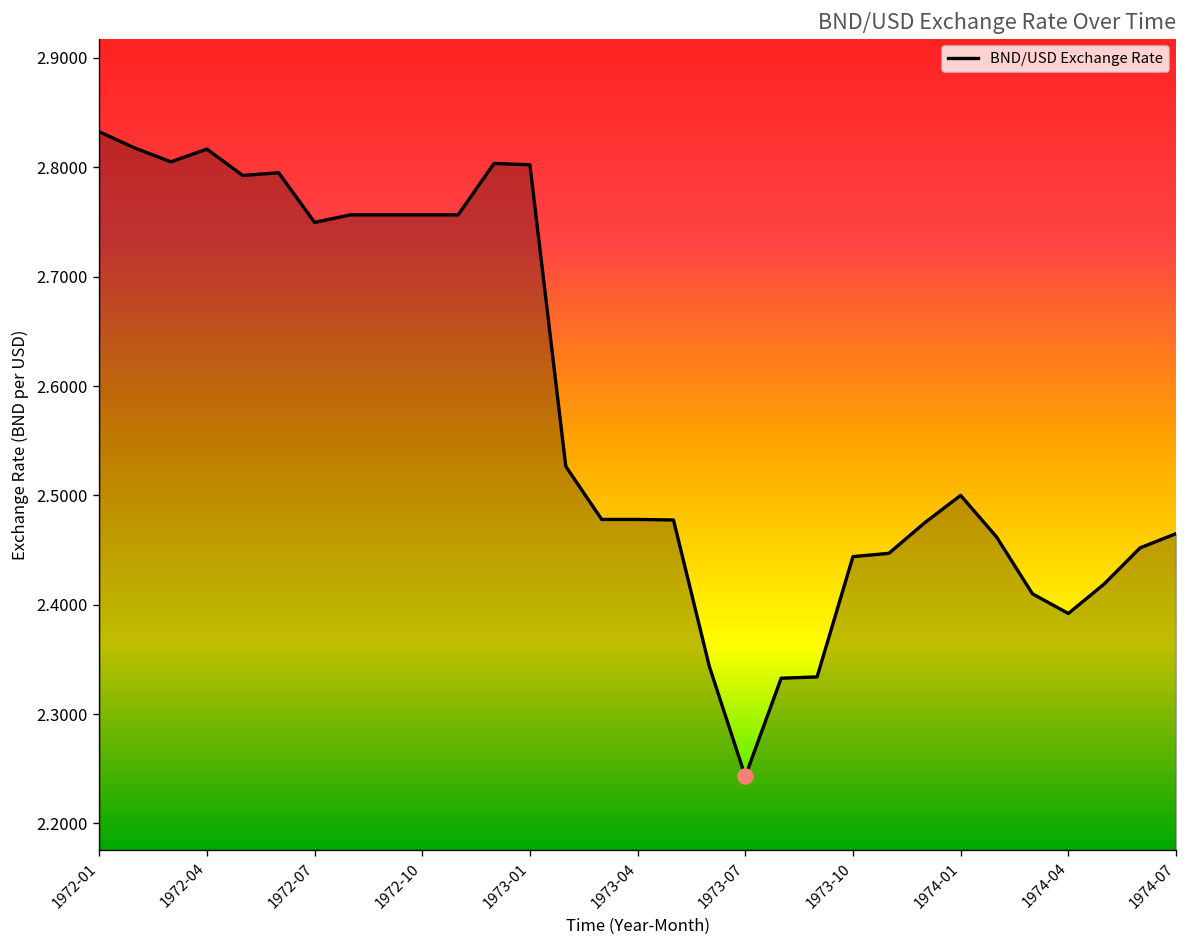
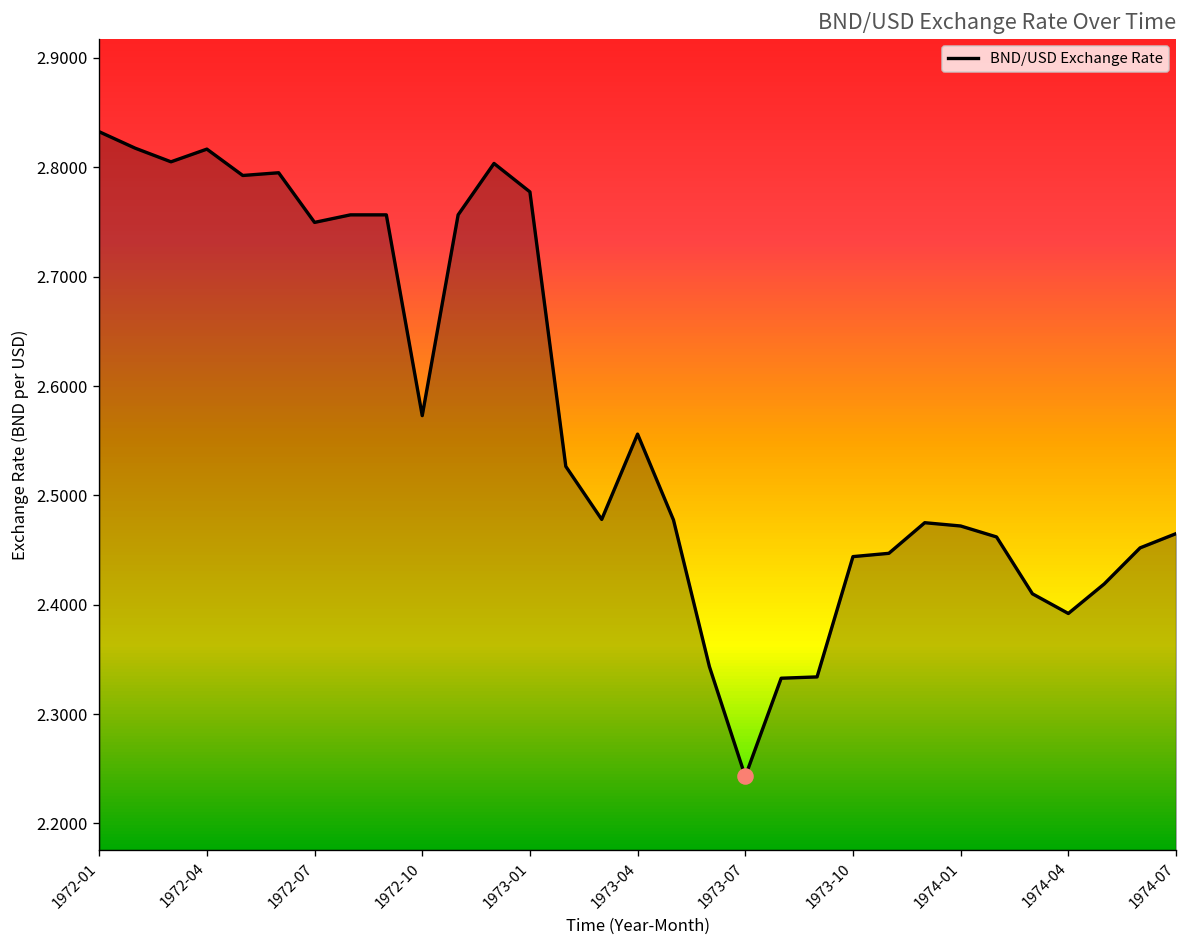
  {
    "BND/USD Exchange Rate": {
      "1972-01": 2.83,
      "1972-04": 2.82,
      "1972-07": 2.75,
-     "1972-10": 2.76,
-     "1973-01": 2.80,
-     "1973-04": 2.48,
+     "1972-10": 2.57,
+     "1973-01": 2.78,
+     "1973-04": 2.56,
      "1973-10": 2.44,
-     "1974-01": 2.50,
+     "1974-01": 2.47,
      "1974-04": 2.39,
      "1974-07": 2.47
    }
  }
